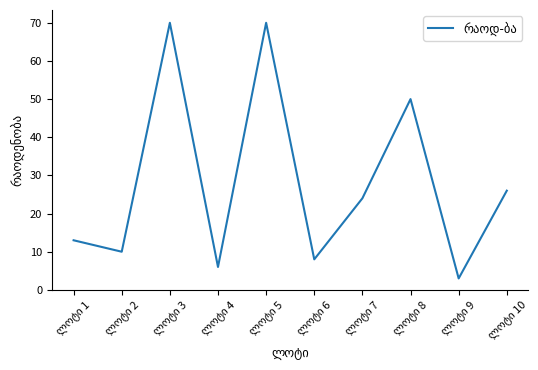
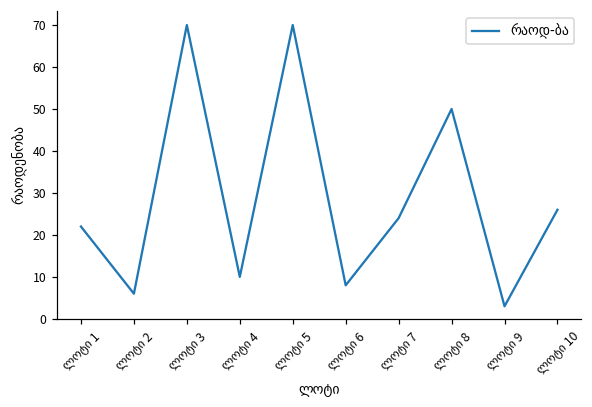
  {
-   "ლოტი 1": 13,
-   "ლოტი 2": 10,
+   "ლოტი 1": 22,
+   "ლოტი 2": 6,
    "ლოტი 3": 70,
-   "ლოტი 4": 6,
+   "ლოტი 4": 10,
    "ლოტი 5": 70,
    "ლოტი 6": 8,
    "ლოტი 7": 24,
    "ლოტი 8": 50,
    "ლოტი 9": 3,
    "ლოტი 10": 26
  }
